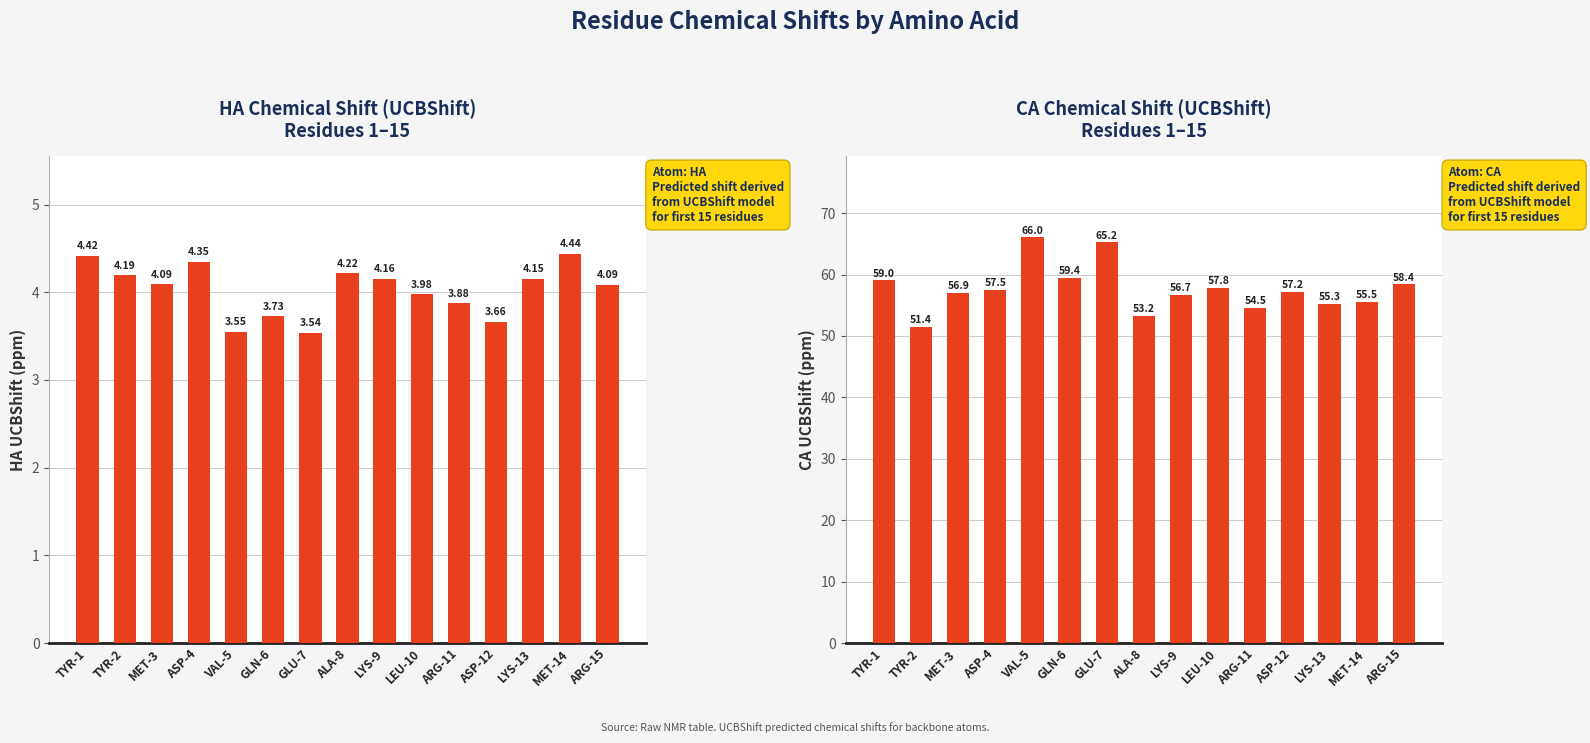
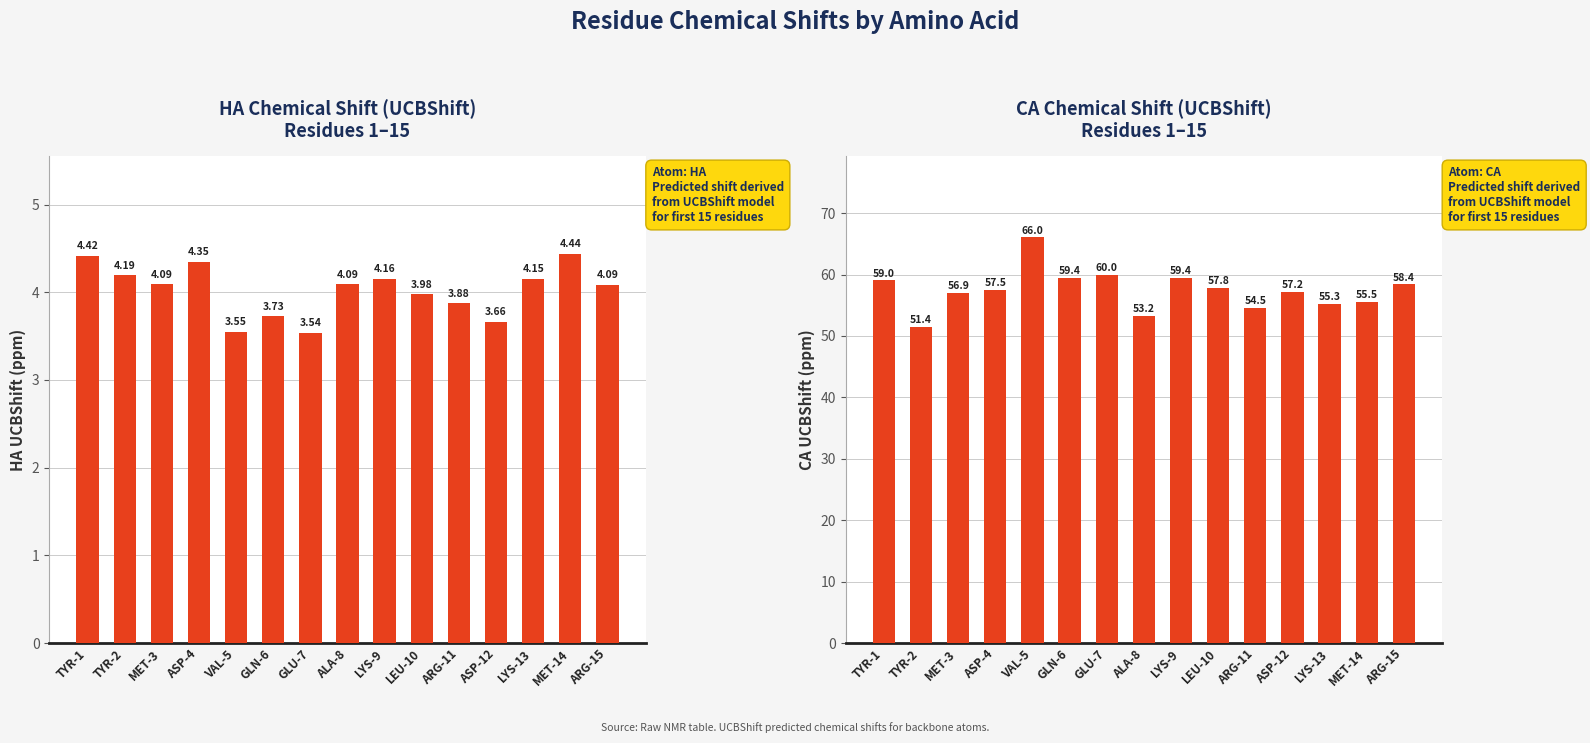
  {
    "HA Chemical Shift (UCBShift) Residues 1–15": {
      "TYR-1": 4.42,
      "TYR-2": 4.19,
      "MET-3": 4.09,
      "ASP-4": 4.35,
      "VAL-5": 3.55,
      "GLN-6": 3.73,
      "GLU-7": 3.54,
-     "ALA-8": 4.22,
+     "ALA-8": 4.09,
      "LYS-9": 4.16,
      "LEU-10": 3.98,
      "ARG-11": 3.88,
      "ASP-12": 3.66,
      "LYS-13": 4.15,
      "MET-14": 4.44,
      "ARG-15": 4.09
    },
    "CA Chemical Shift (UCBShift) Residues 1–15": {
      "TYR-1": 59.0,
      "TYR-2": 51.4,
      "MET-3": 56.9,
      "ASP-4": 57.5,
      "VAL-5": 66.0,
      "GLN-6": 59.4,
-     "GLU-7": 65.2,
+     "GLU-7": 60.0,
      "ALA-8": 53.2,
-     "LYS-9": 56.7,
+     "LYS-9": 59.4,
      "LEU-10": 57.8,
      "ARG-11": 54.5,
      "ASP-12": 57.2,
      "LYS-13": 55.3,
      "MET-14": 55.5,
      "ARG-15": 58.4
    }
  }
